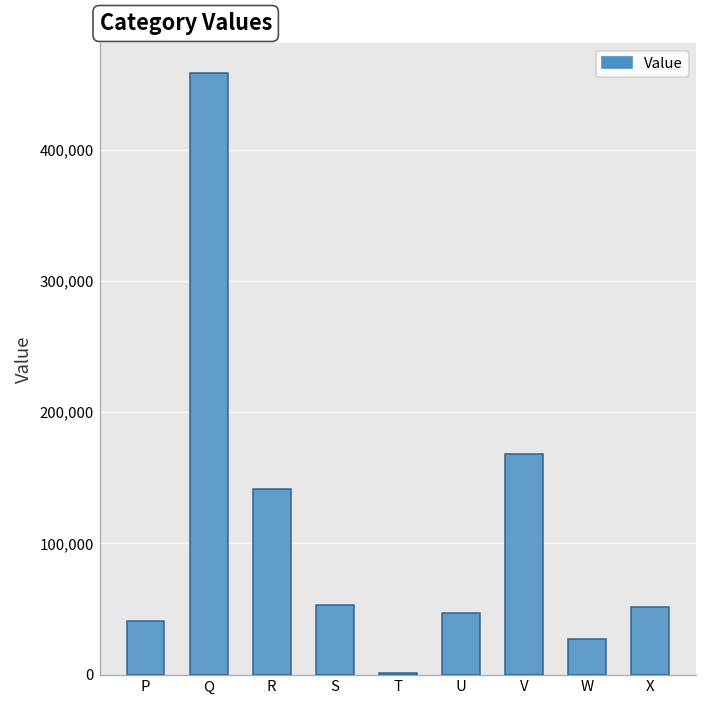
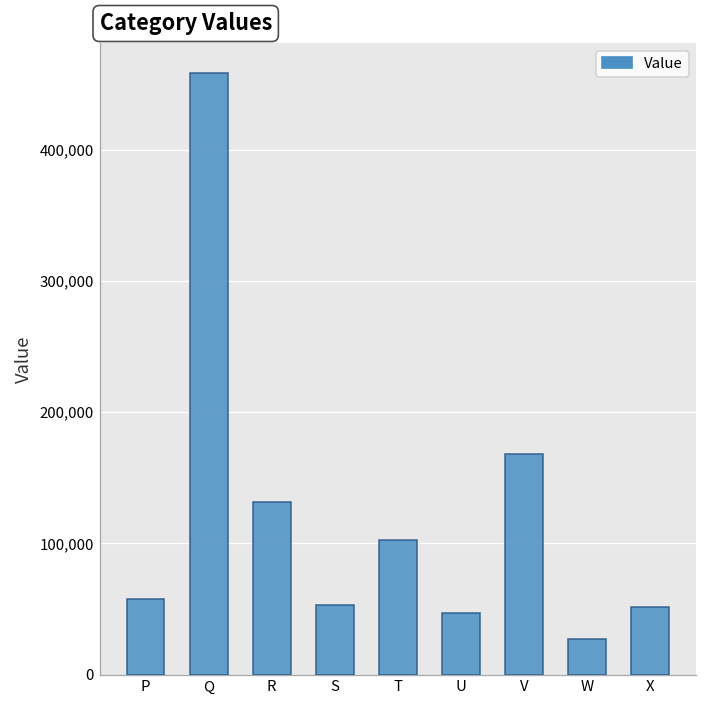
  {
-   "P": "41,000",
+   "P": "57,000",
    "Q": "458,000",
-   "R": "141,000",
+   "R": "132,000",
    "S": "53,000",
-   "T": "1,000",
+   "T": "102,000",
    "U": "47,000",
    "V": "168,000",
    "W": "27,000",
    "X": "52,000"
  }
